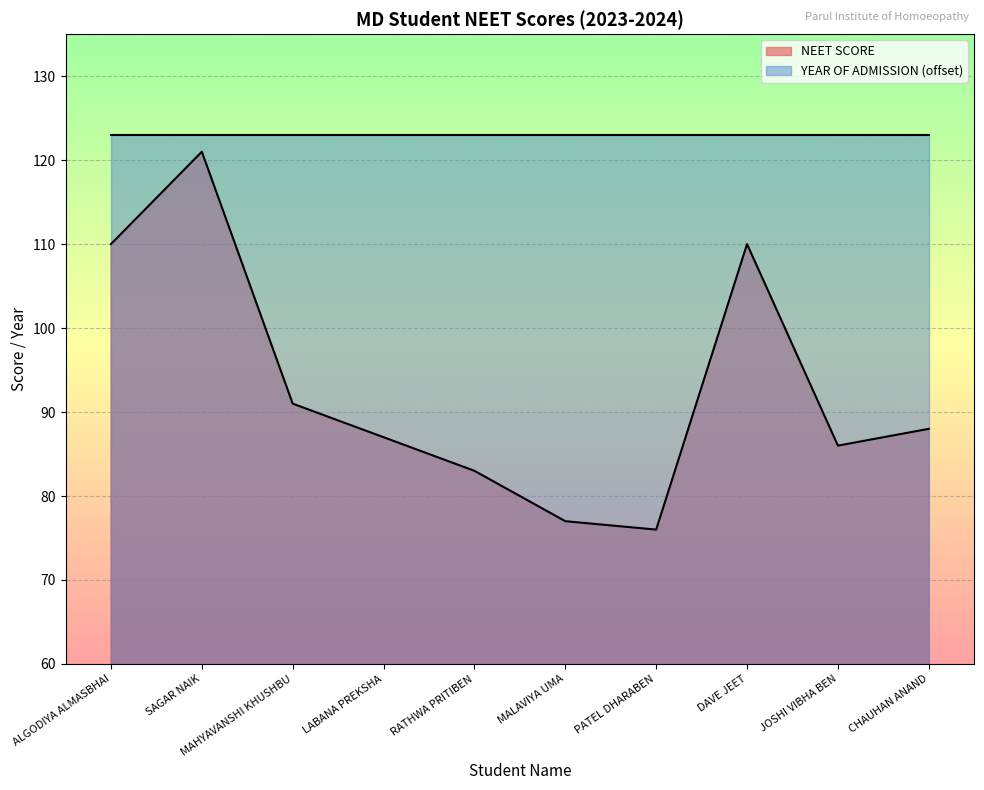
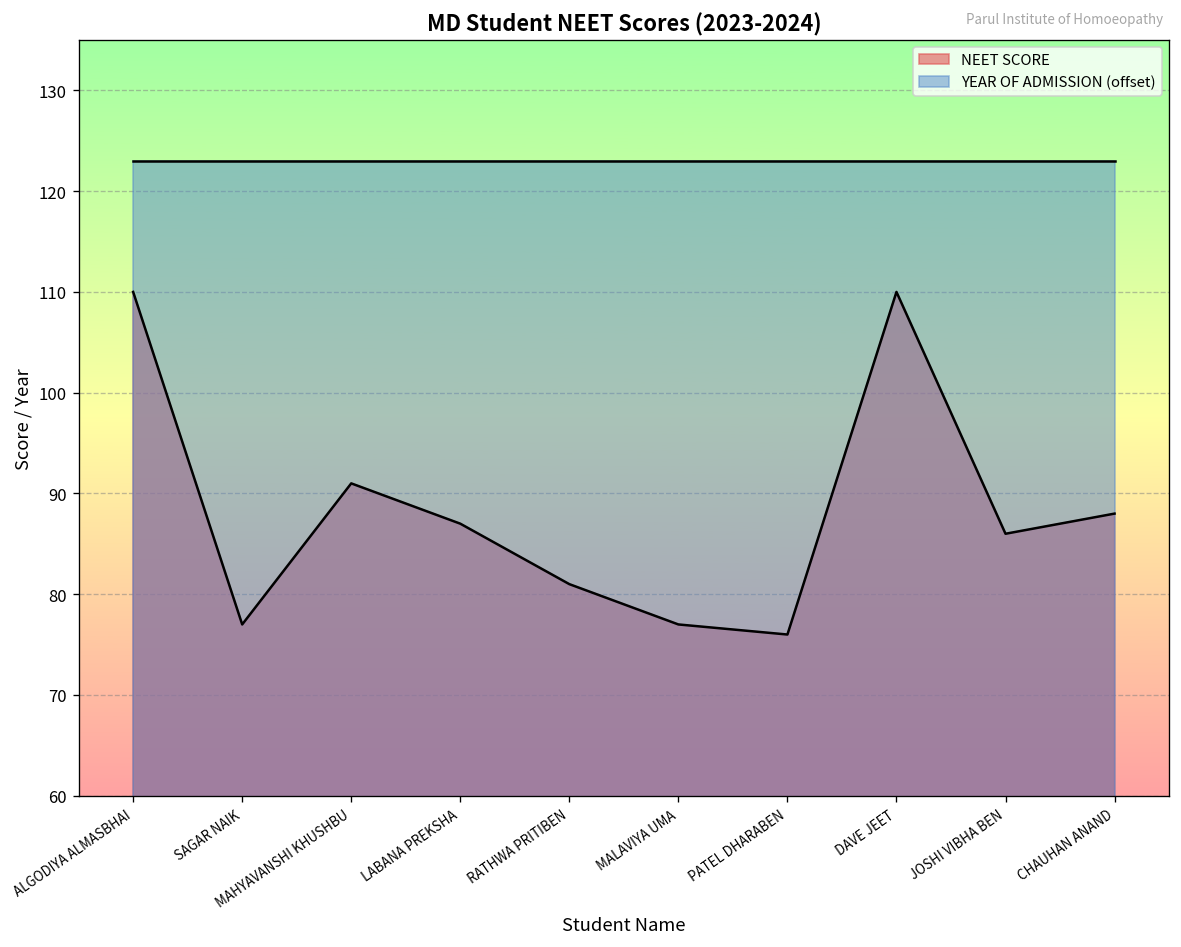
  {
    "NEET SCORE": {
      "ALGODIYA ALMASBHAI": 110,
-     "SAGAR NAIK": 121,
+     "SAGAR NAIK": 77,
      "MAHYAVANSHI KHUSHBU": 91,
      "LABANA PREKSHA": 87,
-     "RATHWA PRITIBEN": 83,
+     "RATHWA PRITIBEN": 81,
      "MALAVIYA UMA": 77,
      "PATEL DHARABEN": 76,
      "DAVE JEET": 110,
      "JOSHI VIBHA BEN": 86,
      "CHAUHAN ANAND": 88
    },
    "YEAR OF ADMISSION (offset)": {
      "ALGODIYA ALMASBHAI": 123,
      "SAGAR NAIK": 123,
      "MAHYAVANSHI KHUSHBU": 123,
      "LABANA PREKSHA": 123,
      "RATHWA PRITIBEN": 123,
      "MALAVIYA UMA": 123,
      "PATEL DHARABEN": 123,
      "DAVE JEET": 123,
      "JOSHI VIBHA BEN": 123,
      "CHAUHAN ANAND": 123
    }
  }
